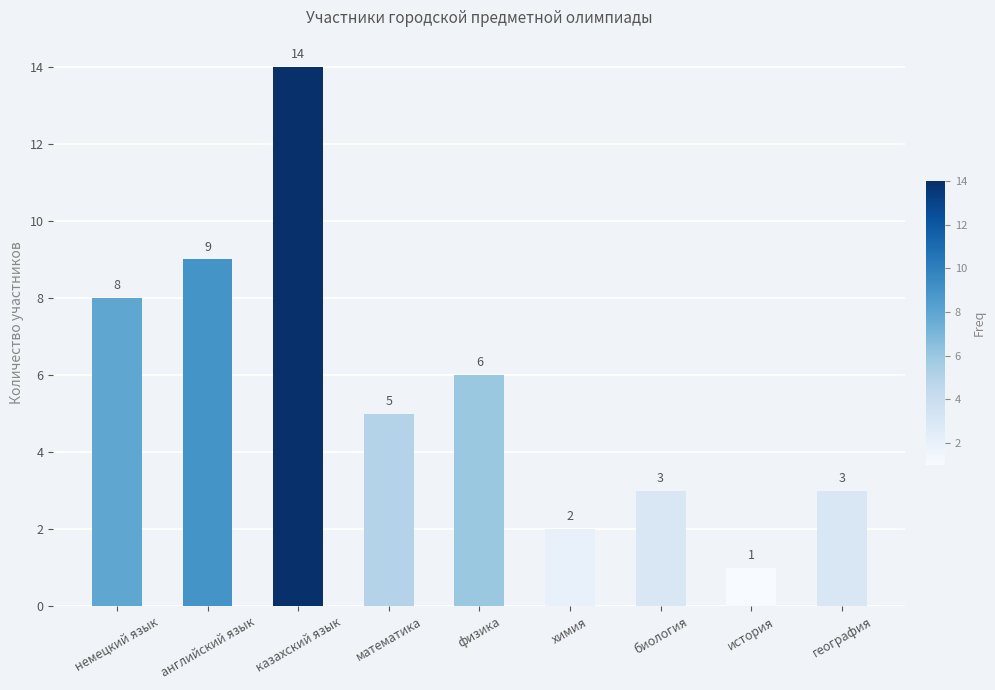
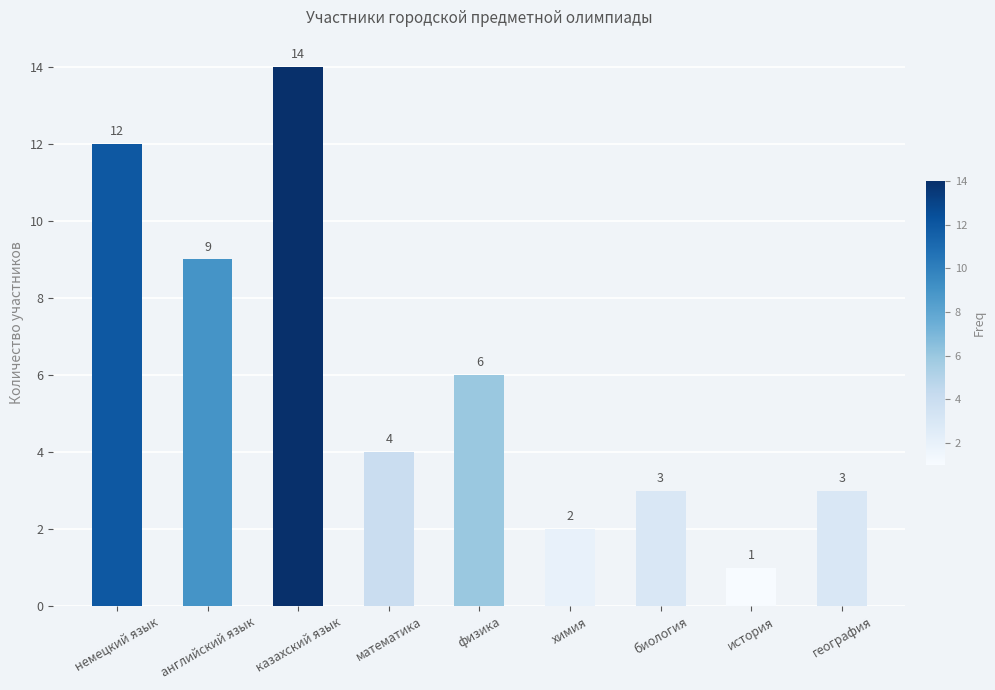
  {
-   "немецкий язык": 8,
+   "немецкий язык": 12,
    "английский язык": 9,
    "казахский язык": 14,
-   "математика": 5,
+   "математика": 4,
    "физика": 6,
    "химия": 2,
    "биология": 3,
    "история": 1,
    "география": 3
  }
